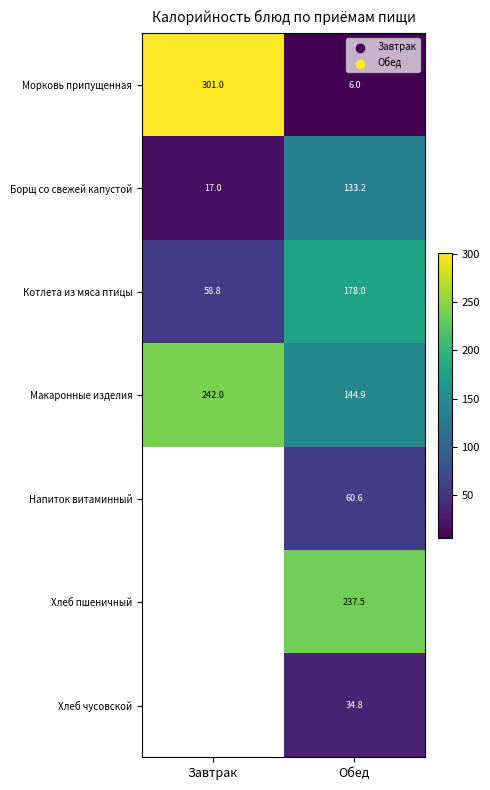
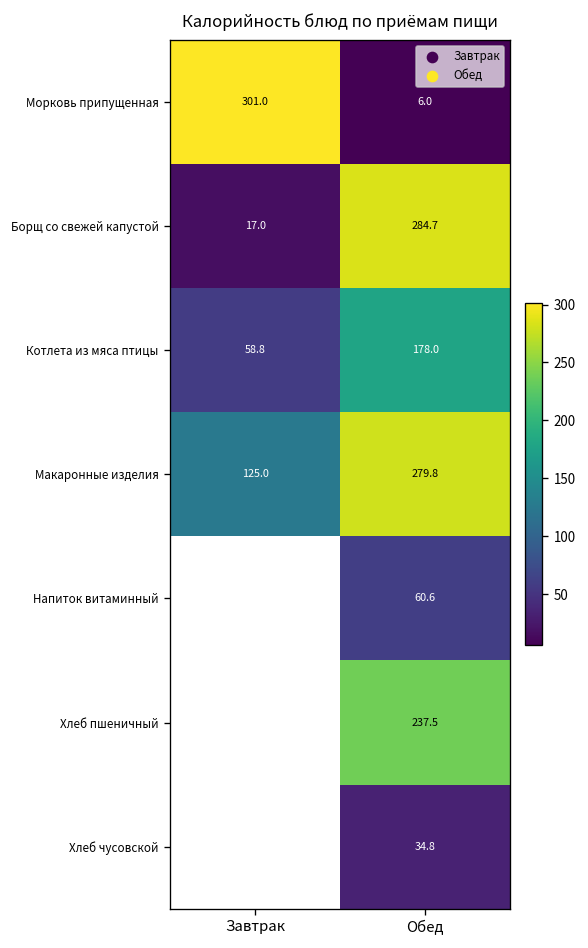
  {
    "Морковь припущенная": {
      "Завтрак": 301.0,
      "Обед": 6.0
    },
    "Борщ со свежей капустой": {
      "Завтрак": 17.0,
-     "Обед": 133.2
+     "Обед": 284.7
    },
    "Котлета из мяса птицы": {
      "Завтрак": 58.8,
      "Обед": 178.0
    },
    "Макаронные изделия": {
-     "Завтрак": 242.0,
-     "Обед": 144.9
+     "Завтрак": 125.0,
+     "Обед": 279.8
    },
    "Напиток витаминный": {
      "Обед": 60.6
    },
    "Хлеб пшеничный": {
      "Обед": 237.5
    },
    "Хлеб чусовской": {
      "Обед": 34.8
    }
  }
